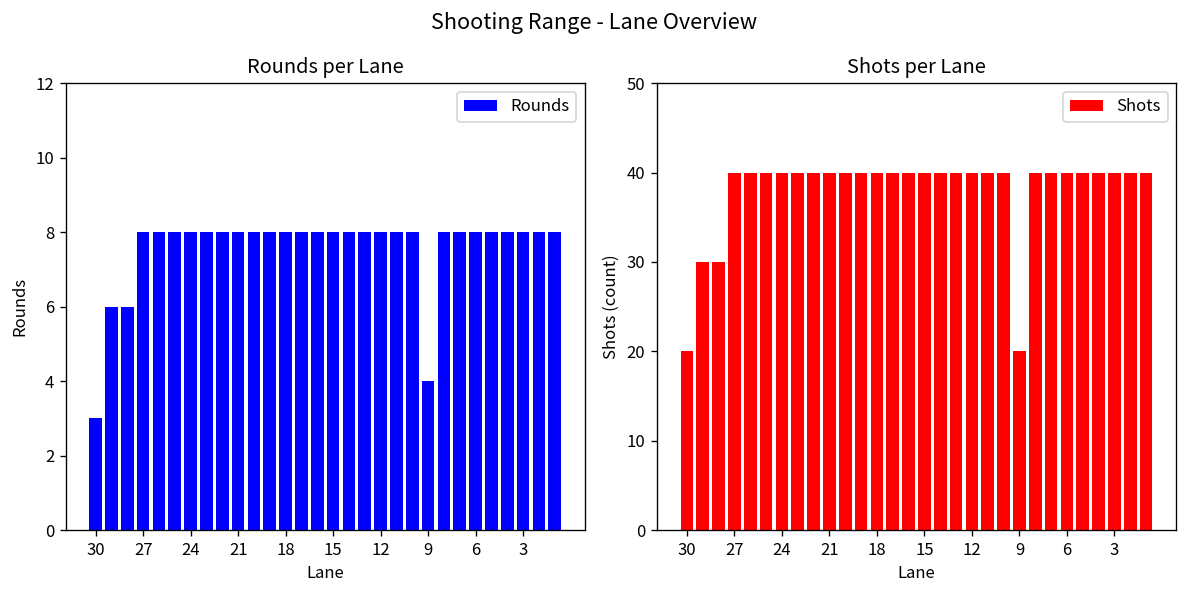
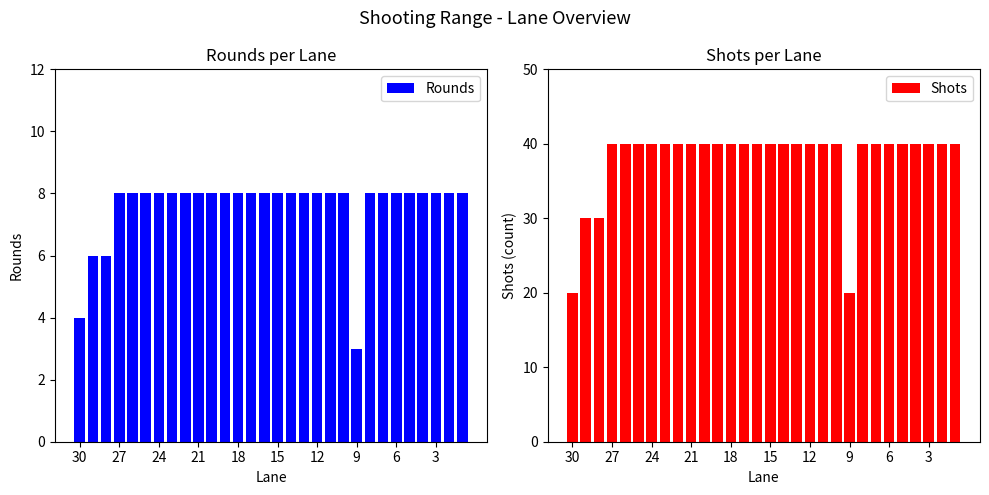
  {
    "Rounds per Lane": {
-     "30": 3,
+     "30": 4,
      "27": 8,
      "24": 8,
      "21": 8,
      "18": 8,
      "15": 8,
      "12": 8,
-     "9": 4,
+     "9": 3,
      "6": 8,
      "3": 8
    },
    "Shots per Lane": {
      "30": 20,
      "27": 40,
      "24": 40,
      "21": 40,
      "18": 40,
      "15": 40,
      "12": 40,
      "9": 20,
      "6": 40,
      "3": 40
    }
  }
